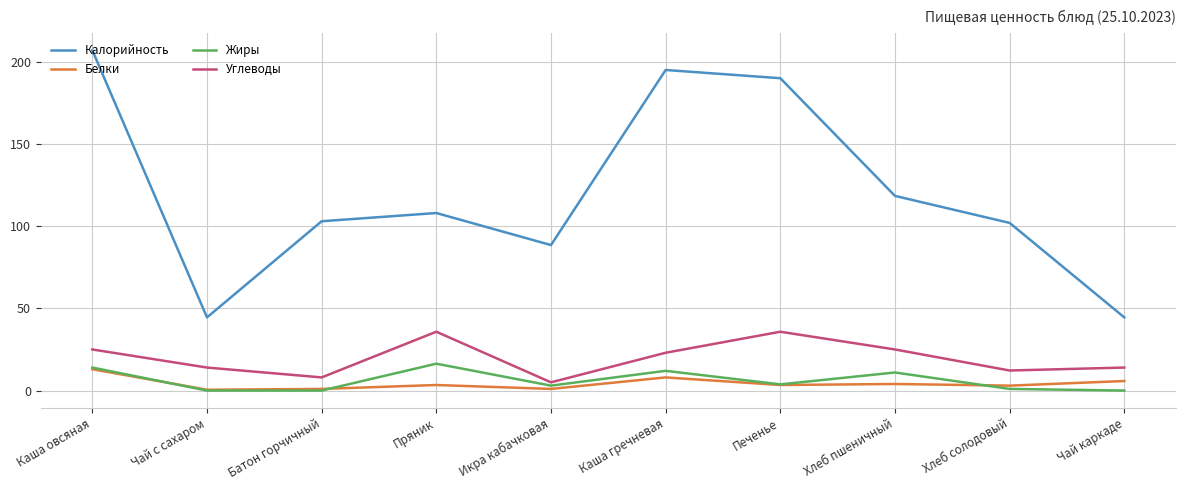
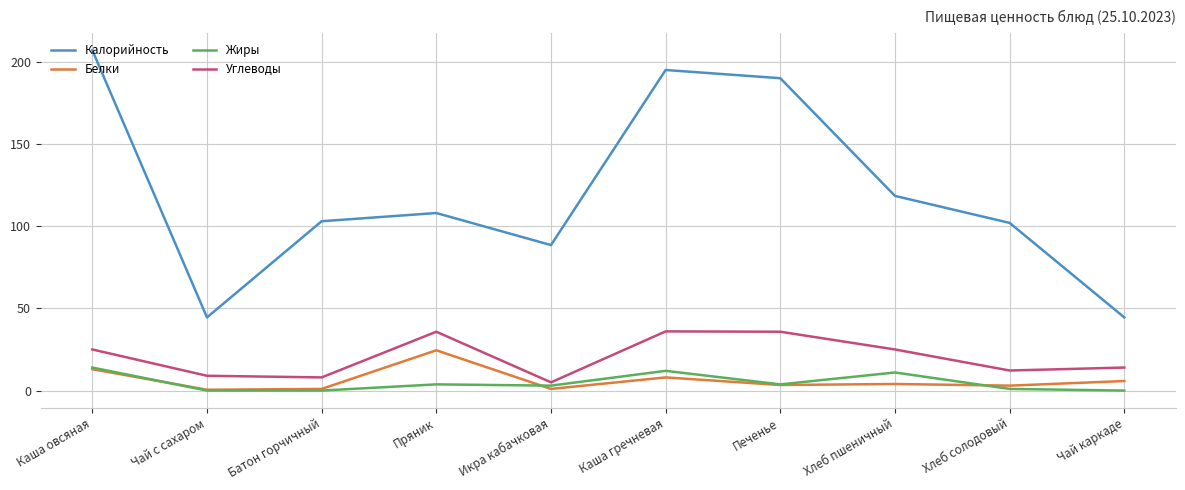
  {
    "Калорийность": {
      "Каша овсяная": 207,
      "Чай с сахаром": 45,
      "Батон горчичный": 103,
      "Пряник": 108,
      "Икра кабачковая": 89,
      "Каша гречневая": 195,
      "Печенье": 190,
      "Хлеб пшеничный": 118,
      "Хлеб солодовый": 102,
      "Чай каркаде": 45
    },
    "Белки": {
-     "Пряник": 3,
+     "Пряник": 25,
      "Икра кабачковая": 1,
      "Каша гречневая": 8,
      "Хлеб пшеничный": 4,
      "Хлеб солодовый": 3,
      "Чай каркаде": 6
    },
    "Жиры": {
-     "Пряник": 16,
+     "Пряник": 4,
      "Икра кабачковая": 3,
      "Каша гречневая": 12,
      "Хлеб пшеничный": 11,
      "Хлеб солодовый": 1,
      "Чай каркаде": 0
    },
    "Углеводы": {
      "Каша овсяная": 25,
-     "Чай с сахаром": 14,
+     "Чай с сахаром": 9,
      "Батон горчичный": 8,
      "Пряник": 36,
      "Икра кабачковая": 5,
-     "Каша гречневая": 23,
+     "Каша гречневая": 36,
      "Печенье": 36,
      "Хлеб пшеничный": 25,
      "Хлеб солодовый": 12,
      "Чай каркаде": 14
    }
  }
